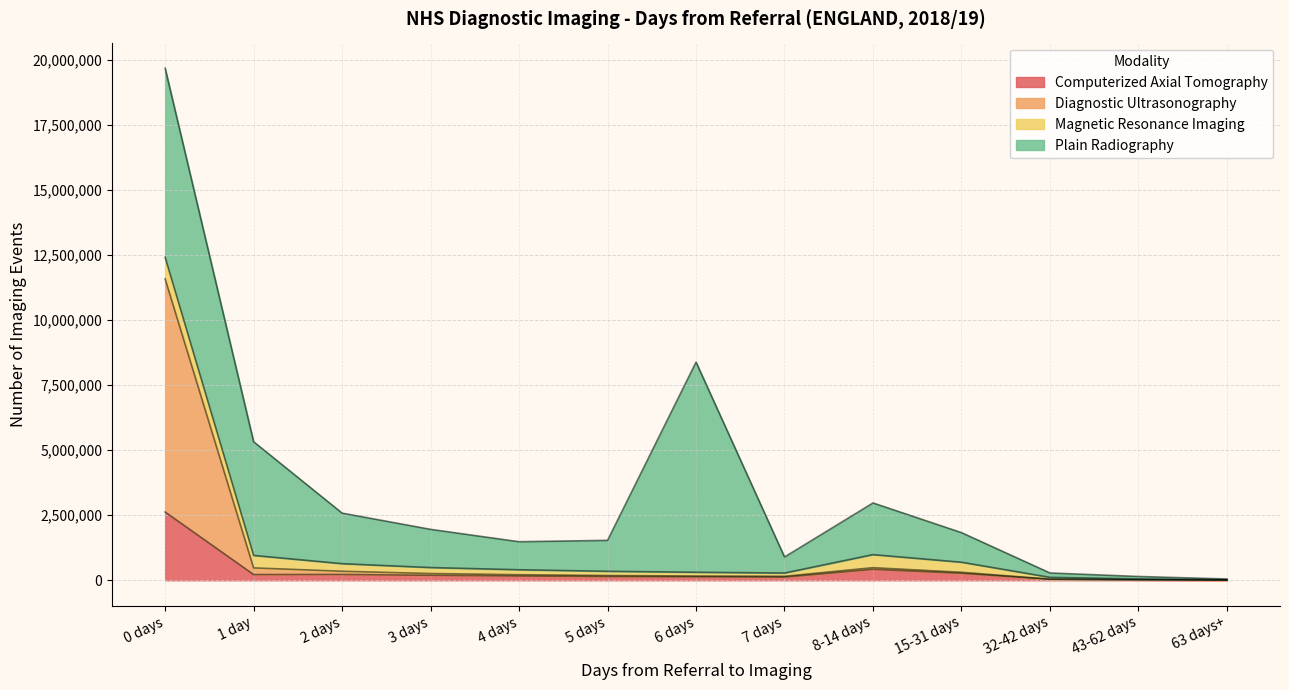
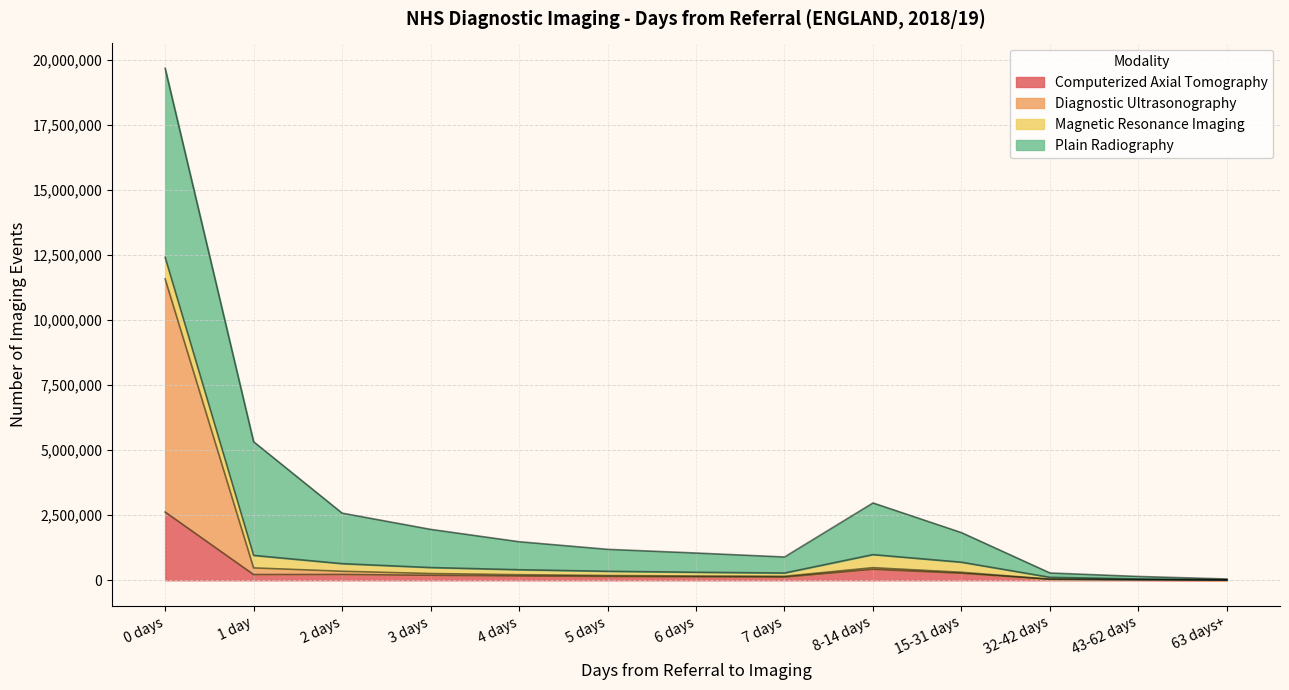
  {
    "Computerized Axial Tomography": {
      "0 days": "2,600,000",
      "1 day": "200,000",
      "2 days": "200,000"
    },
    "Plain Radiography": {
      "0 days": "7,300,000",
      "1 day": "4,400,000",
      "2 days": "1,900,000",
      "3 days": "1,500,000",
      "4 days": "1,100,000",
-     "5 days": "1,200,000",
-     "6 days": "8,100,000",
+     "5 days": "800,000",
+     "6 days": "700,000",
      "7 days": "600,000",
      "8-14 days": "2,000,000",
      "15-31 days": "1,100,000",
      "32-42 days": "200,000"
    }
  }
